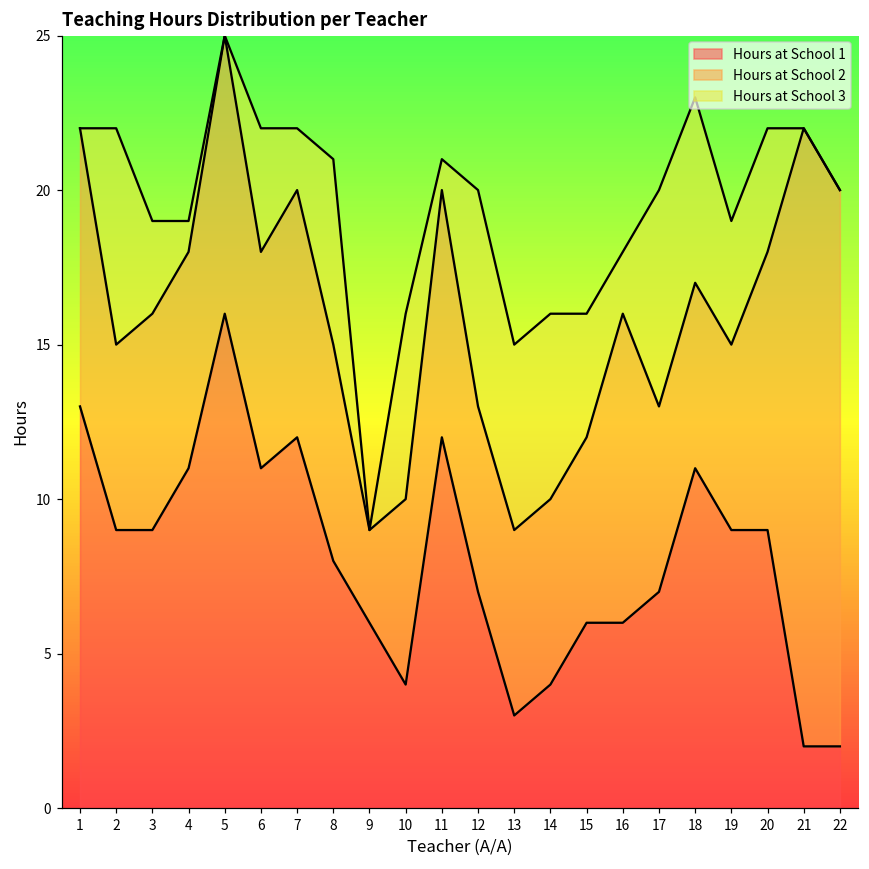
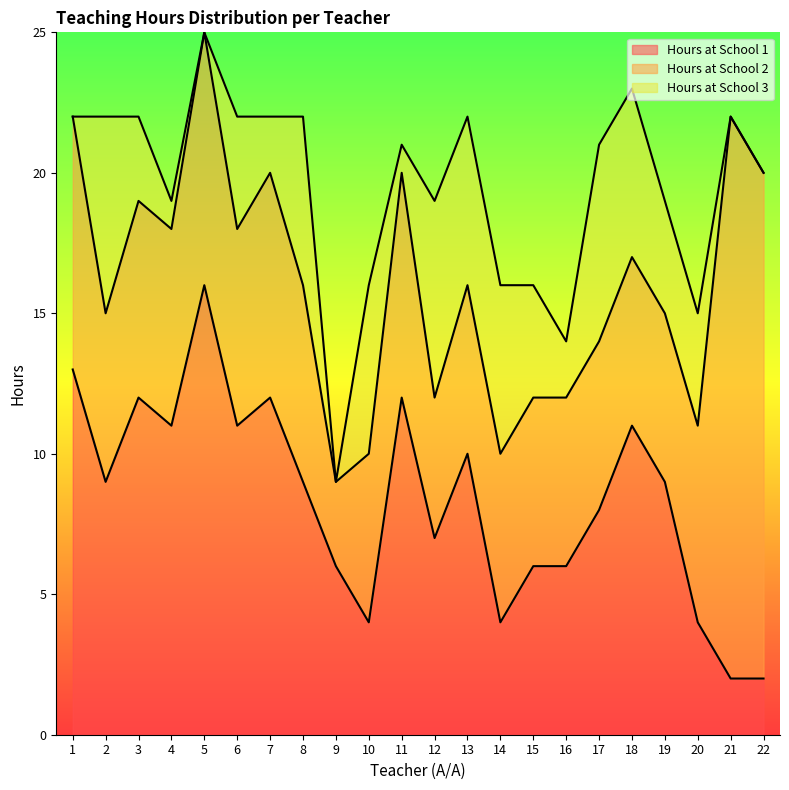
  {
    "Hours at School 1": {
      "1": 13,
      "2": 9,
-     "3": 9,
+     "3": 12,
      "4": 11,
      "5": 16,
      "6": 11,
      "7": 12,
-     "8": 8,
+     "8": 9,
      "9": 6,
      "10": 4,
      "11": 12,
      "12": 7,
-     "13": 3,
+     "13": 10,
      "14": 4,
      "15": 6,
      "16": 6,
-     "17": 7,
+     "17": 8,
      "18": 11,
      "19": 9,
-     "20": 9,
+     "20": 4,
      "21": 2,
      "22": 2
    },
    "Hours at School 2": {
      "2": 6,
      "3": 7,
      "4": 7,
      "6": 7,
      "7": 8,
      "8": 7,
      "10": 6,
      "11": 8,
-     "12": 6,
+     "12": 5,
      "13": 6,
      "14": 6,
      "15": 6,
-     "16": 10,
+     "16": 6,
      "17": 6,
      "18": 6,
      "19": 6,
-     "20": 9
+     "20": 7
    },
    "Hours at School 3": {
      "2": 7,
      "3": 3,
      "4": 1,
      "6": 4,
      "7": 2,
      "8": 6,
      "10": 6,
      "11": 1,
      "12": 7,
      "13": 6,
      "14": 6,
      "15": 4,
      "16": 2,
      "17": 7,
      "19": 4,
      "20": 4
    }
  }
